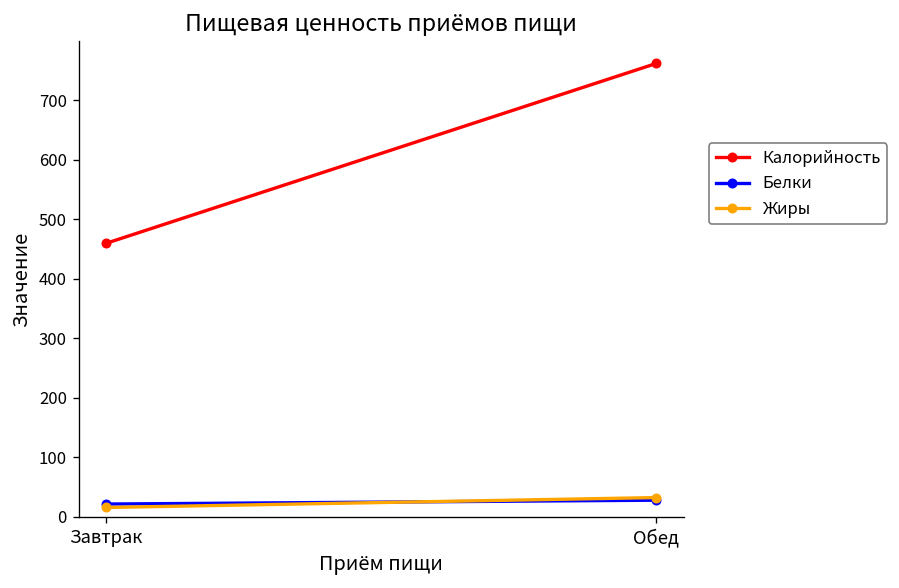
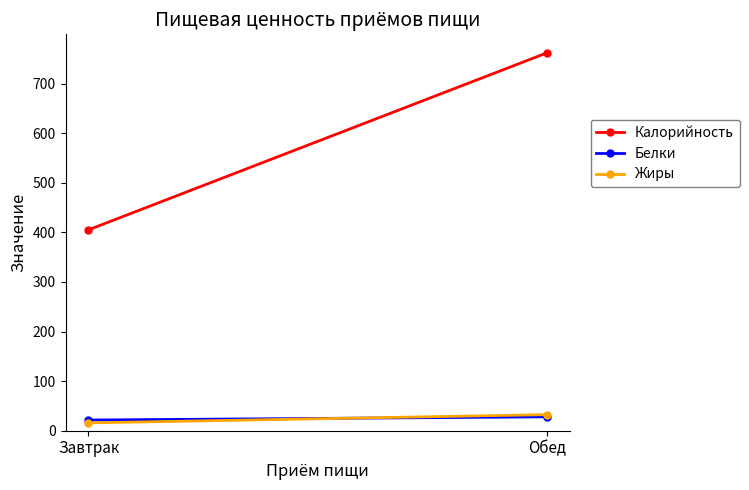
  {
    "Калорийность": {
-     "Завтрак": 460,
+     "Завтрак": 410,
      "Обед": 760
    },
    "Белки": {
      "Завтрак": 20
    },
    "Жиры": {
      "Завтрак": 20
    }
  }
